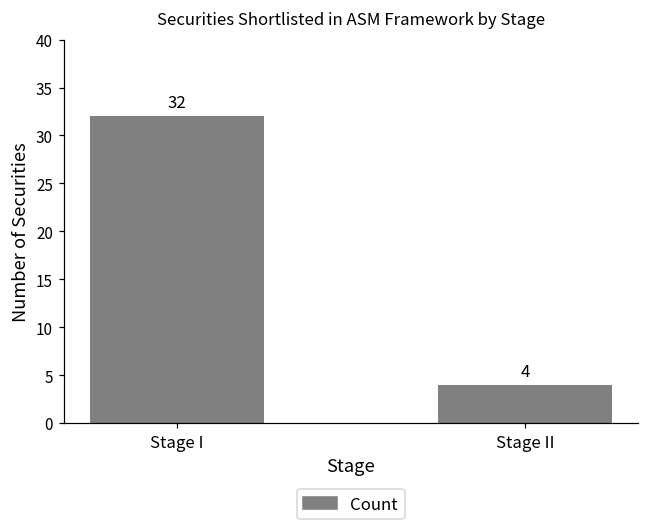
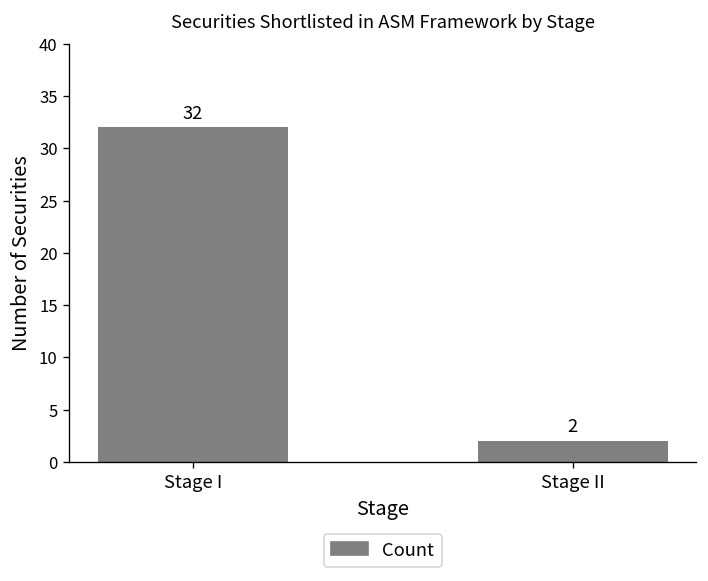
  {
    "Stage I": 32,
-   "Stage II": 4
+   "Stage II": 2
  }
